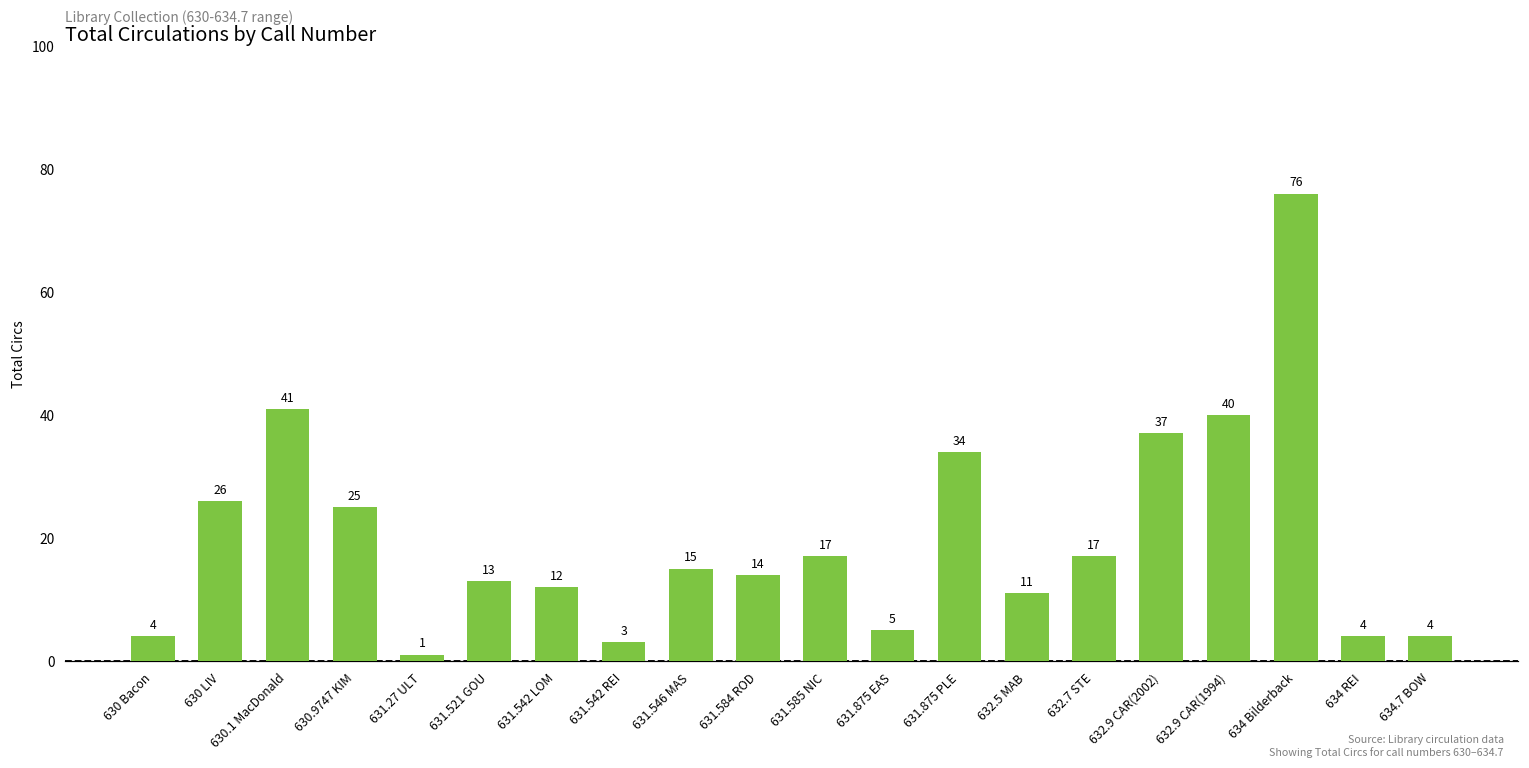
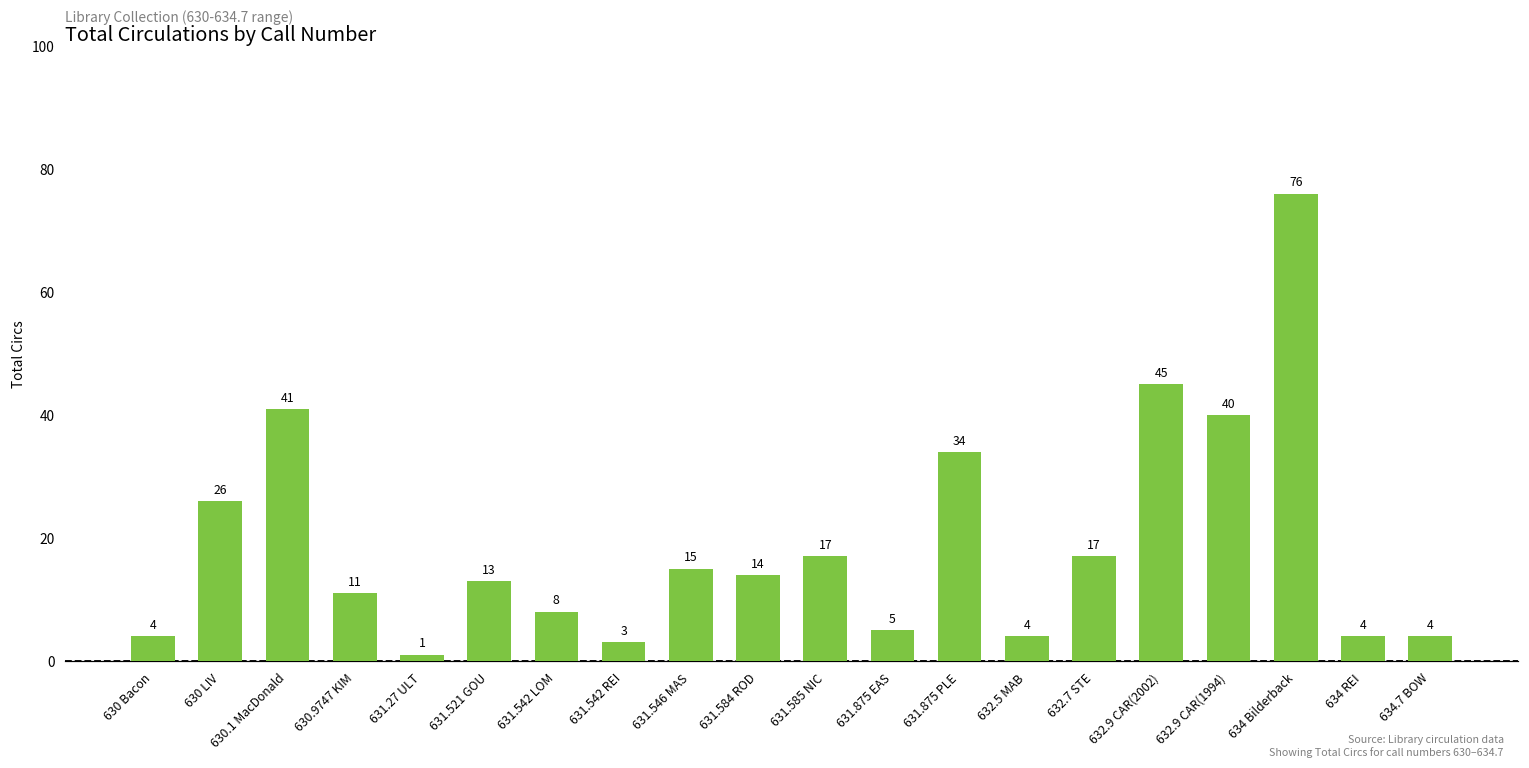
  {
    "630 Bacon": 4,
    "630 LIV": 26,
    "630.1 MacDonald": 41,
-   "630.9747 KIM": 25,
+   "630.9747 KIM": 11,
    "631.27 ULT": 1,
    "631.521 GOU": 13,
-   "631.542 LOM": 12,
+   "631.542 LOM": 8,
    "631.542 REI": 3,
    "631.546 MAS": 15,
    "631.584 ROD": 14,
    "631.585 NIC": 17,
    "631.875 EAS": 5,
    "631.875 PLE": 34,
-   "632.5 MAB": 11,
+   "632.5 MAB": 4,
    "632.7 STE": 17,
-   "632.9 CAR(2002)": 37,
+   "632.9 CAR(2002)": 45,
    "632.9 CAR(1994)": 40,
    "634 Bilderback": 76,
    "634 REI": 4,
    "634.7 BOW": 4
  }
